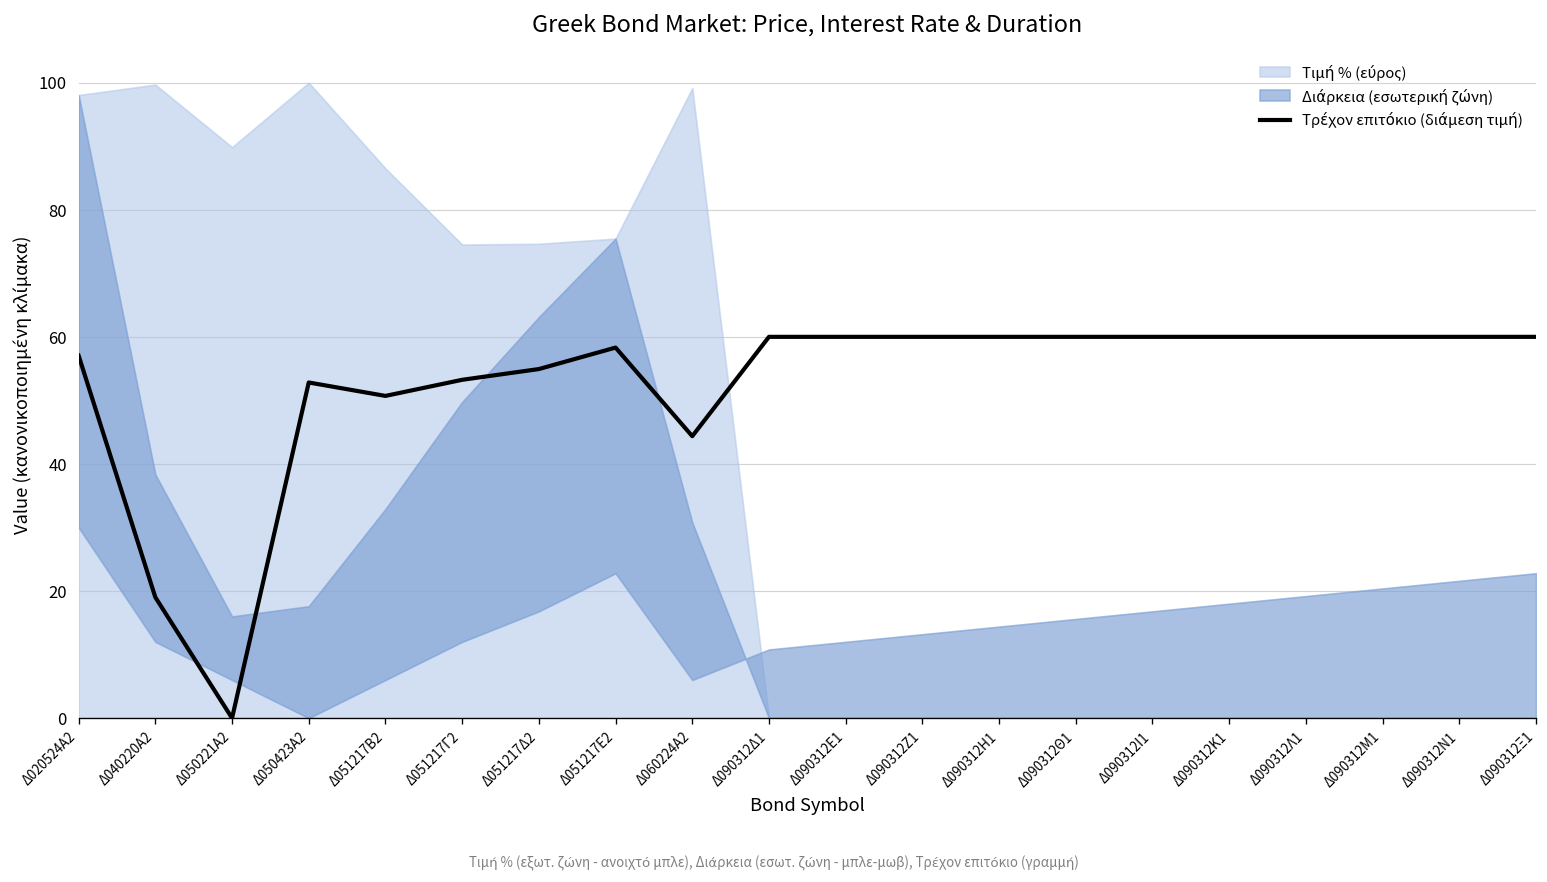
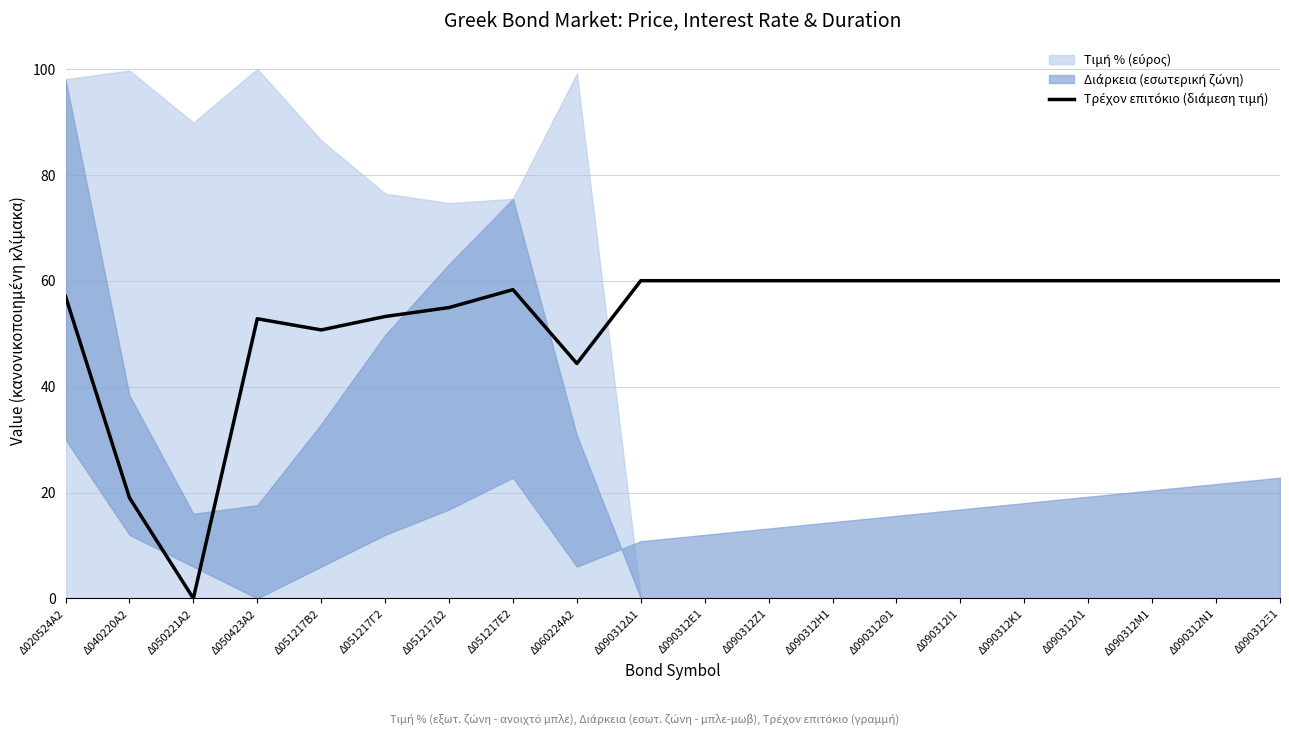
  {
    "Τρέχον επιτόκιο (διάμεση τιμή)": {
      "Δ020524Α2": 57,
      "Δ040220Α2": 19,
      "Δ050221Α2": 0,
      "Δ050423Α2": 53,
      "Δ051217Β2": 51,
      "Δ051217Γ2": 53,
      "Δ051217Δ2": 55,
      "Δ051217Ε2": 58,
      "Δ060224Α2": 44,
      "Δ090312Δ1": 60,
      "Δ090312Ε1": 60,
      "Δ090312Ζ1": 60,
      "Δ090312Η1": 60,
      "Δ090312Θ1": 60,
      "Δ090312Ι1": 60,
      "Δ090312Κ1": 60,
      "Δ090312Λ1": 60,
      "Δ090312Μ1": 60,
      "Δ090312Ν1": 60,
      "Δ090312Ξ1": 60
    },
    "Τιμή % (εύρος)": {
      "Δ040220Α2": 100,
      "Δ050221Α2": 90,
      "Δ050423Α2": 100,
      "Δ051217Β2": 87,
-     "Δ051217Γ2": 75,
+     "Δ051217Γ2": 76,
      "Δ051217Δ2": 75,
      "Δ060224Α2": 99,
      "Δ090312Δ1": 0,
      "Δ090312Ε1": 0,
      "Δ090312Ζ1": 0,
      "Δ090312Η1": 0,
      "Δ090312Θ1": 0,
      "Δ090312Ι1": 0,
      "Δ090312Κ1": 0,
      "Δ090312Λ1": 0,
      "Δ090312Μ1": 0,
      "Δ090312Ν1": 0,
      "Δ090312Ξ1": 0
    },
    "Διάρκεια (εσωτερική ζώνη)": {
      "Δ050423Α2": 18,
      "Δ090312Δ1": 11,
      "Δ090312Ε1": 12,
      "Δ090312Ζ1": 13,
      "Δ090312Η1": 14,
      "Δ090312Θ1": 16,
      "Δ090312Ι1": 17,
      "Δ090312Κ1": 18,
      "Δ090312Λ1": 19,
      "Δ090312Μ1": 20,
      "Δ090312Ν1": 22,
      "Δ090312Ξ1": 23
    }
  }
